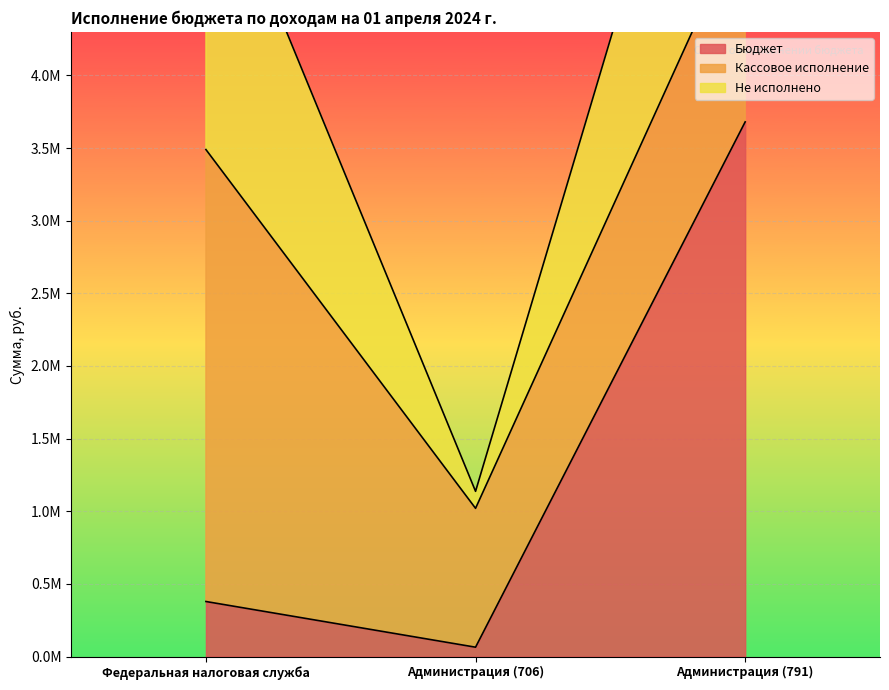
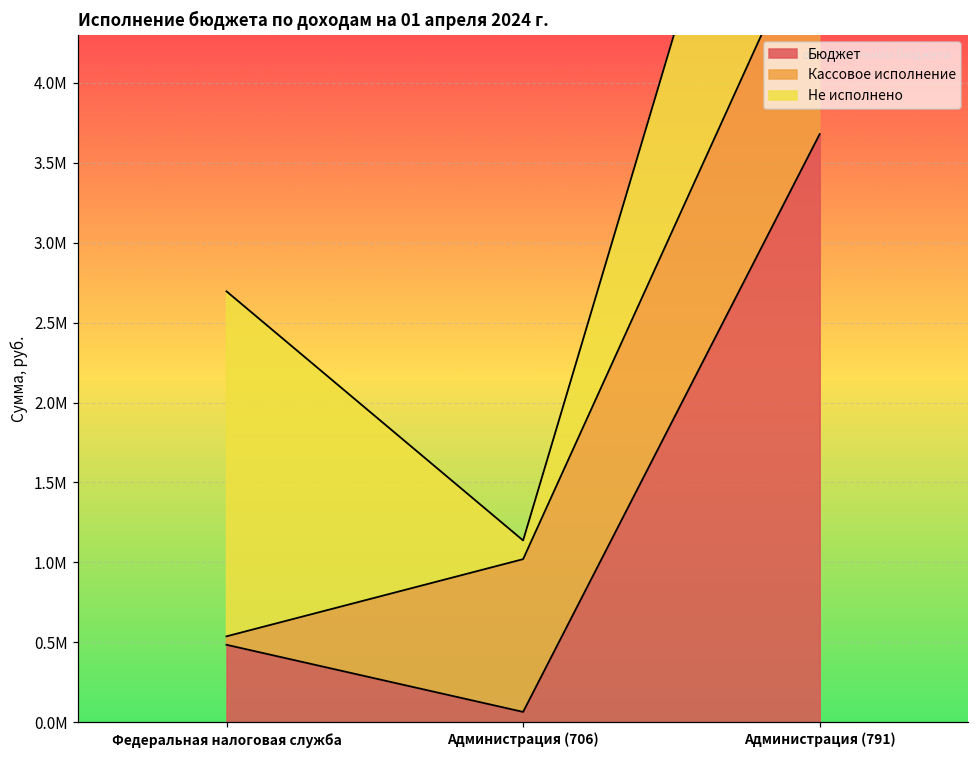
  {
    "Бюджет": {
-     "Федеральная налоговая служба": 380000,
+     "Федеральная налоговая служба": 480000,
      "Администрация (706)": 60000,
      "Администрация (791)": 3680000
    },
    "Кассовое исполнение": {
-     "Федеральная налоговая служба": 3110000,
+     "Федеральная налоговая служба": 50000,
      "Администрация (706)": 960000
    },
    "Не исполнено": {
      "Администрация (706)": 120000
    }
  }
